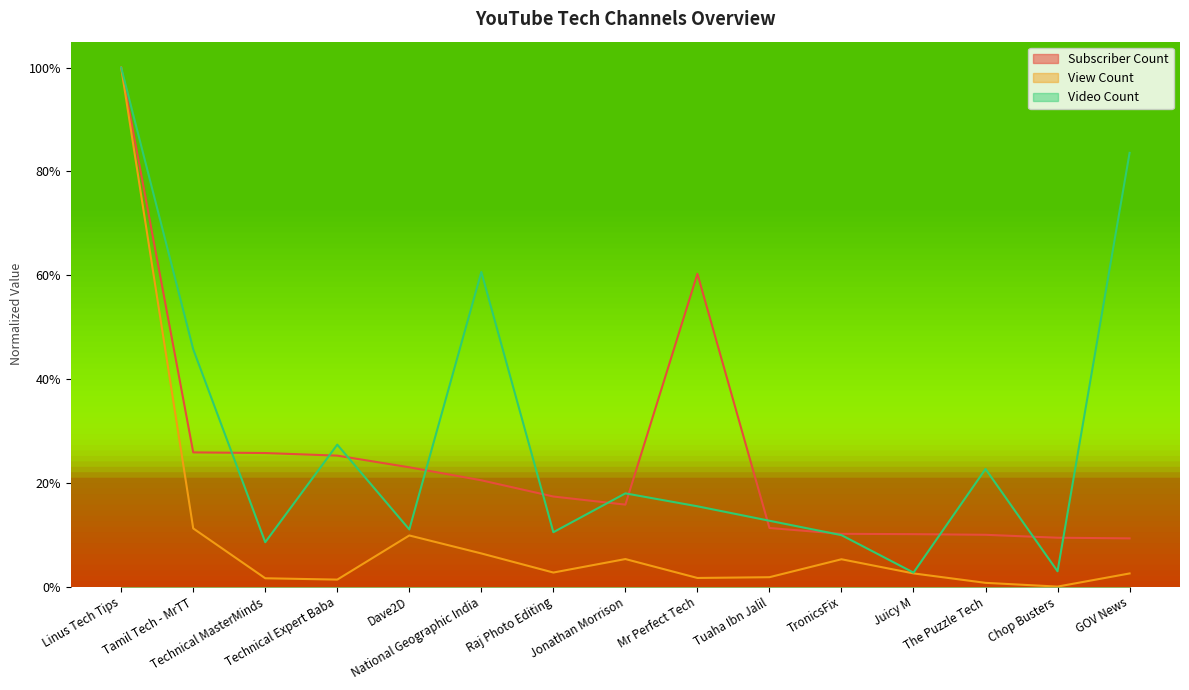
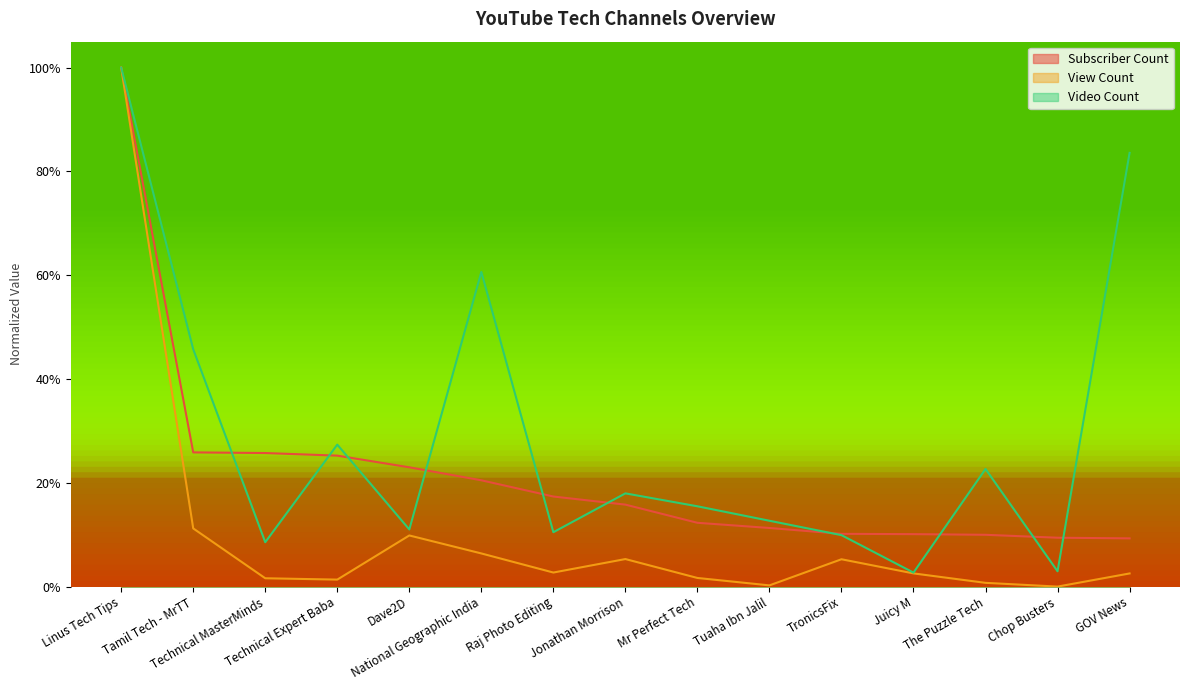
  {
    "Subscriber Count": {
      "Tamil Tech - MrTT": "26%",
      "Technical MasterMinds": "26%",
      "Technical Expert Baba": "25%",
      "Dave2D": "23%",
      "National Geographic India": "21%",
      "Raj Photo Editing": "17%",
      "Jonathan Morrison": "16%",
-     "Mr Perfect Tech": "60%",
+     "Mr Perfect Tech": "12%",
      "Tuaha Ibn Jalil": "11%",
      "Juicy M": "10%",
      "The Puzzle Tech": "10%",
      "Chop Busters": "9%",
      "GOV News": "9%"
    },
    "View Count": {
      "Tamil Tech - MrTT": "11%",
      "Technical MasterMinds": "2%",
      "Technical Expert Baba": "1%",
      "Dave2D": "10%",
      "National Geographic India": "6%",
      "Raj Photo Editing": "3%",
      "Jonathan Morrison": "5%",
      "Mr Perfect Tech": "2%",
-     "Tuaha Ibn Jalil": "2%",
+     "Tuaha Ibn Jalil": "0%",
      "TronicsFix": "5%",
      "The Puzzle Tech": "1%",
      "Chop Busters": "0%",
      "GOV News": "3%"
    },
    "Video Count": {
      "Tamil Tech - MrTT": "46%",
      "Technical MasterMinds": "9%",
      "Technical Expert Baba": "27%",
      "Dave2D": "11%",
      "National Geographic India": "61%",
      "Raj Photo Editing": "10%",
      "Jonathan Morrison": "18%",
      "Mr Perfect Tech": "15%",
      "Tuaha Ibn Jalil": "13%",
      "The Puzzle Tech": "23%",
      "Chop Busters": "3%",
      "GOV News": "84%"
    }
  }
